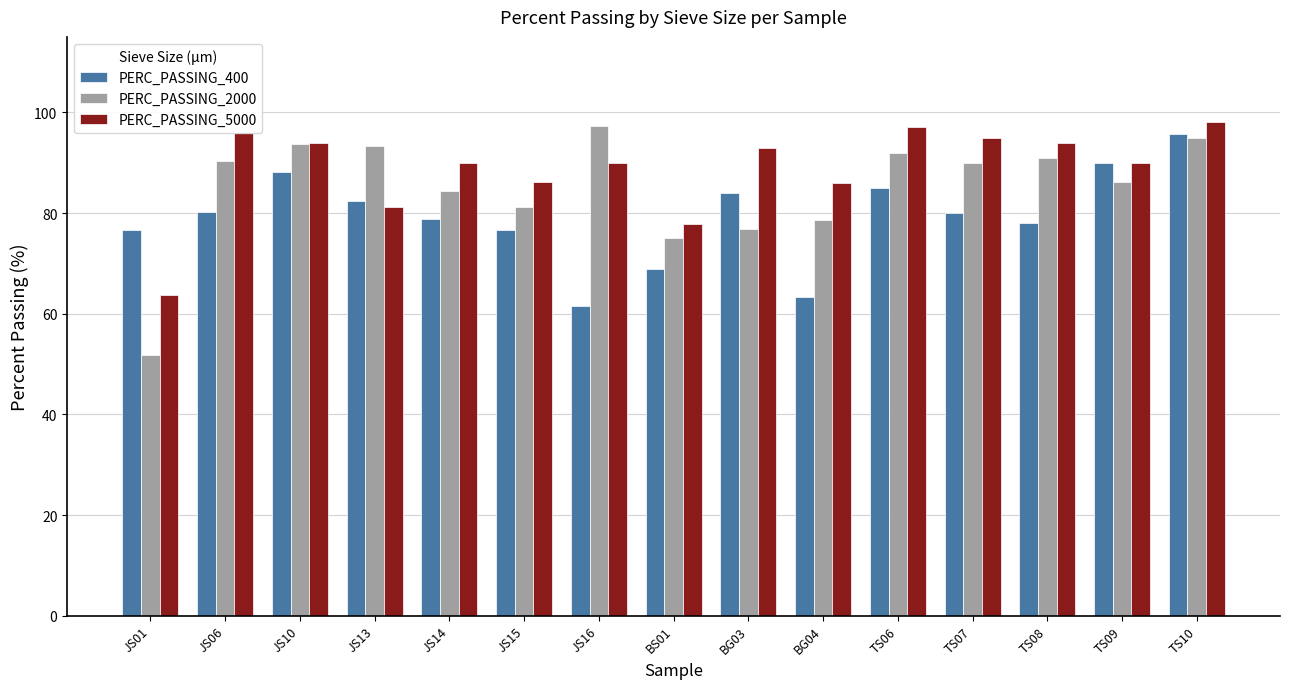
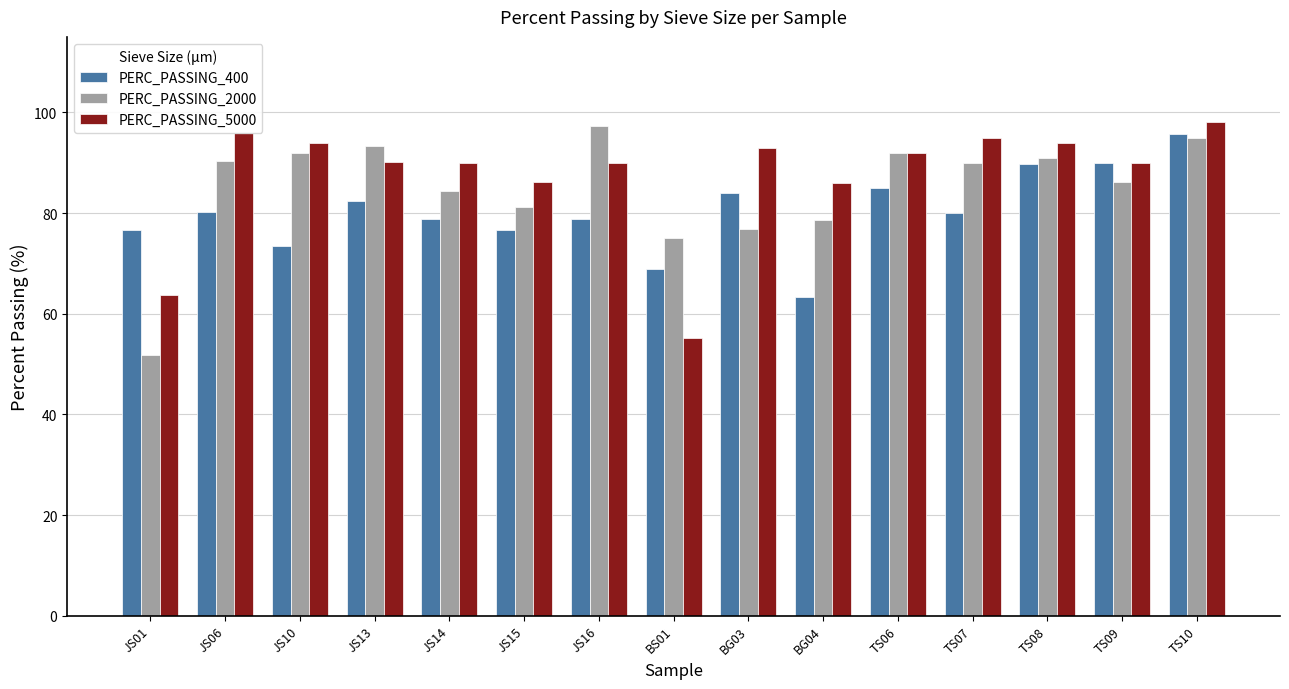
  {
    "PERC_PASSING_400": {
      "JS01": 77,
      "JS06": 80,
-     "JS10": 88,
+     "JS10": 73,
      "JS13": 82,
      "JS14": 79,
      "JS15": 77,
-     "JS16": 62,
+     "JS16": 79,
      "BS01": 69,
      "BG03": 84,
      "BG04": 63,
      "TS06": 85,
      "TS07": 80,
-     "TS08": 78,
+     "TS08": 90,
      "TS09": 90,
      "TS10": 96
    },
    "PERC_PASSING_2000": {
      "JS01": 52,
      "JS06": 90,
-     "JS10": 94,
+     "JS10": 92,
      "JS13": 93,
      "JS14": 84,
      "JS15": 81,
      "JS16": 97,
      "BS01": 75,
      "BG03": 77,
      "BG04": 79,
      "TS06": 92,
      "TS07": 90,
      "TS08": 91,
      "TS09": 86,
      "TS10": 95
    },
    "PERC_PASSING_5000": {
      "JS01": 64,
      "JS06": 96,
      "JS10": 94,
-     "JS13": 81,
+     "JS13": 90,
      "JS14": 90,
      "JS15": 86,
      "JS16": 90,
-     "BS01": 78,
+     "BS01": 55,
      "BG03": 93,
      "BG04": 86,
-     "TS06": 97,
+     "TS06": 92,
      "TS07": 95,
      "TS08": 94,
      "TS09": 90,
      "TS10": 98
    }
  }
